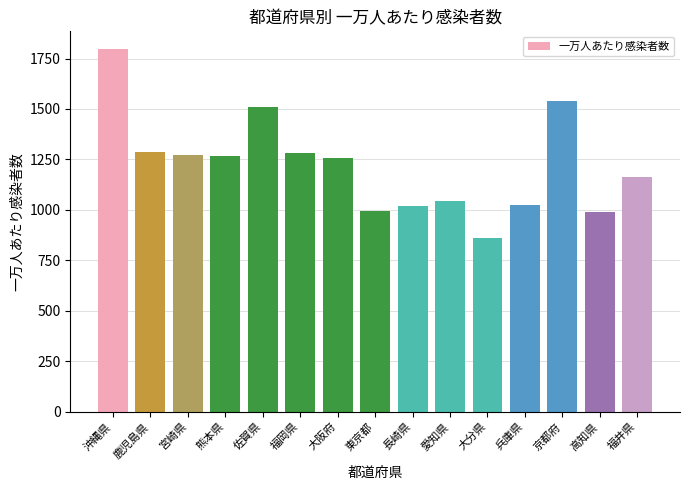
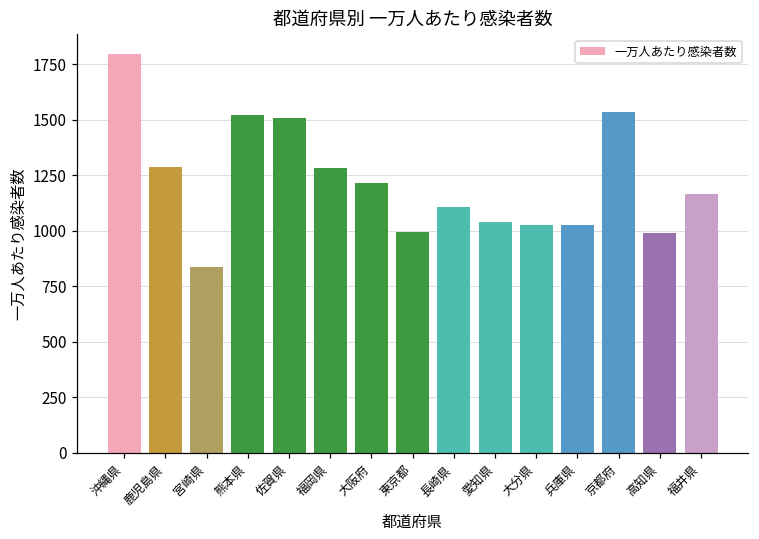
  {
    "沖縄県": 1790,
    "鹿児島県": 1290,
-   "宮崎県": 1270,
-   "熊本県": 1270,
+   "宮崎県": 840,
+   "熊本県": 1520,
    "佐賀県": 1510,
    "福岡県": 1280,
-   "大阪府": 1260,
+   "大阪府": 1220,
    "東京都": 990,
-   "長崎県": 1020,
+   "長崎県": 1110,
    "愛知県": 1040,
-   "大分県": 860,
+   "大分県": 1030,
    "兵庫県": 1020,
    "京都府": 1540,
    "高知県": 990,
    "福井県": 1160
  }
